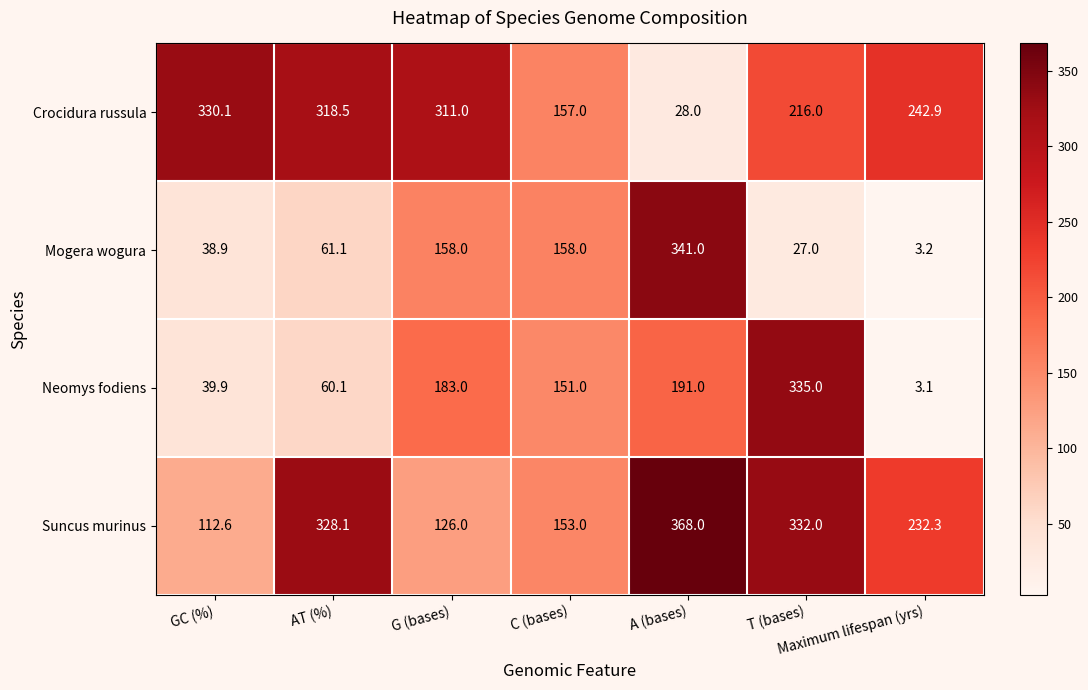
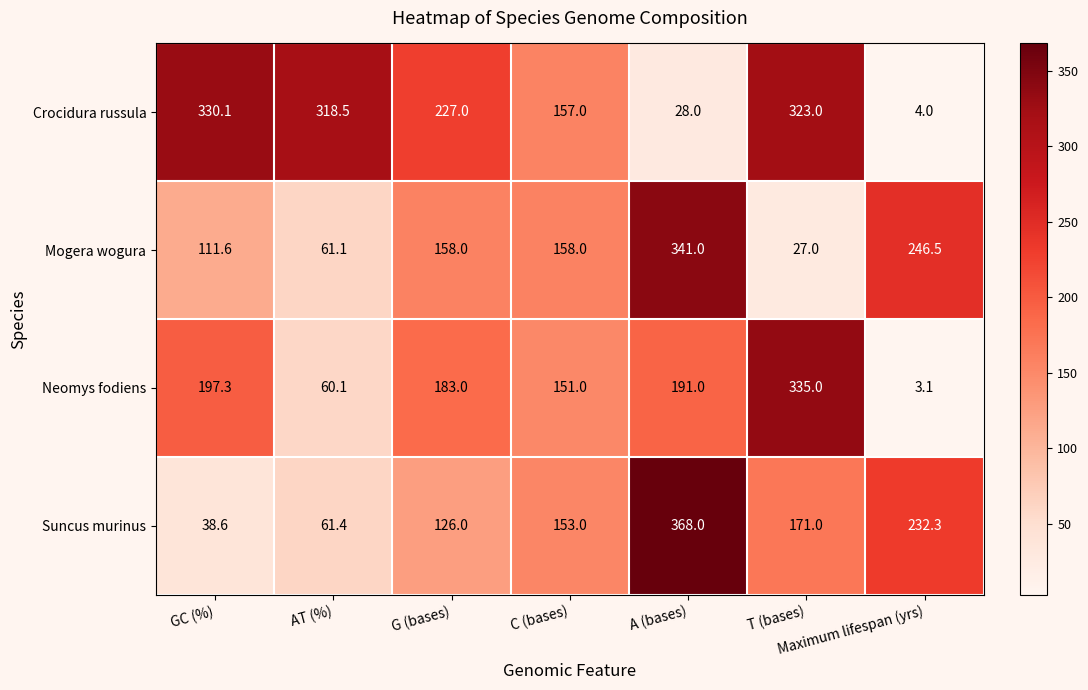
  {
    "Crocidura russula": {
      "GC (%)": 330.1,
      "AT (%)": 318.5,
-     "G (bases)": 311.0,
+     "G (bases)": 227.0,
      "C (bases)": 157.0,
      "A (bases)": 28.0,
-     "T (bases)": 216.0,
-     "Maximum lifespan (yrs)": 242.9
+     "T (bases)": 323.0,
+     "Maximum lifespan (yrs)": 4.0
    },
    "Mogera wogura": {
-     "GC (%)": 38.9,
+     "GC (%)": 111.6,
      "AT (%)": 61.1,
      "G (bases)": 158.0,
      "C (bases)": 158.0,
      "A (bases)": 341.0,
      "T (bases)": 27.0,
-     "Maximum lifespan (yrs)": 3.2
+     "Maximum lifespan (yrs)": 246.5
    },
    "Neomys fodiens": {
-     "GC (%)": 39.9,
+     "GC (%)": 197.3,
      "AT (%)": 60.1,
      "G (bases)": 183.0,
      "C (bases)": 151.0,
      "A (bases)": 191.0,
      "T (bases)": 335.0,
      "Maximum lifespan (yrs)": 3.1
    },
    "Suncus murinus": {
-     "GC (%)": 112.6,
-     "AT (%)": 328.1,
+     "GC (%)": 38.6,
+     "AT (%)": 61.4,
      "G (bases)": 126.0,
      "C (bases)": 153.0,
      "A (bases)": 368.0,
-     "T (bases)": 332.0,
+     "T (bases)": 171.0,
      "Maximum lifespan (yrs)": 232.3
    }
  }
